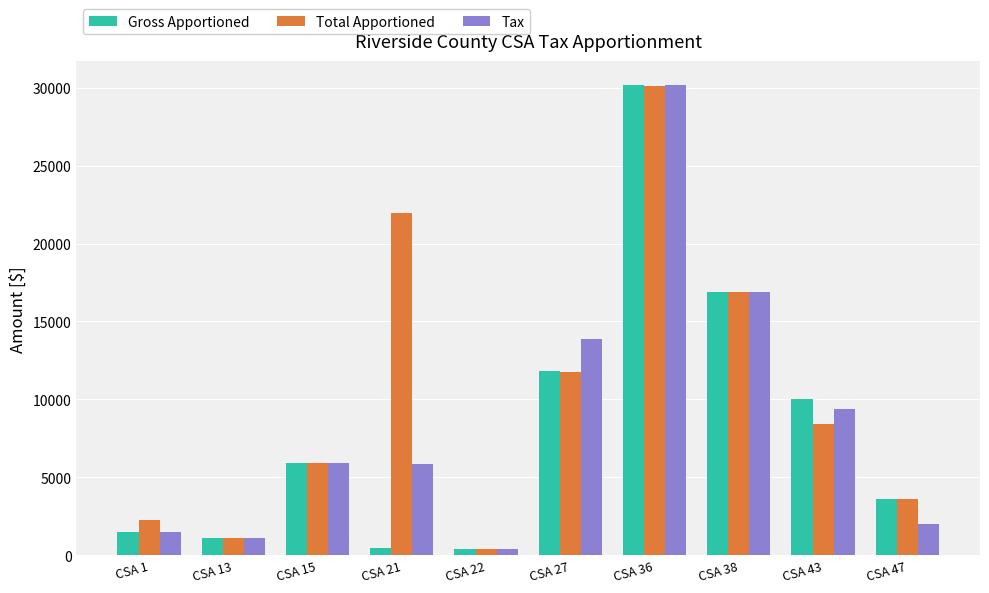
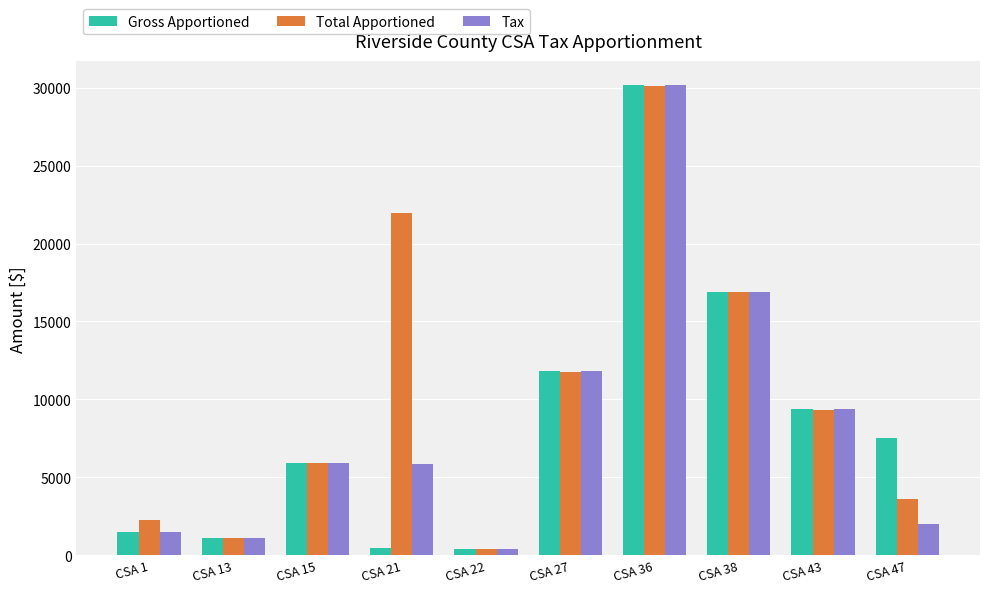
  {
    "Gross Apportioned": {
      "CSA 1": 1500,
      "CSA 13": 1100,
      "CSA 15": 6000,
      "CSA 21": 400,
      "CSA 22": 400,
      "CSA 27": 11800,
      "CSA 36": 30200,
      "CSA 38": 16900,
-     "CSA 43": 10000,
-     "CSA 47": 3600
+     "CSA 43": 9400,
+     "CSA 47": 7500
    },
    "Total Apportioned": {
      "CSA 1": 2300,
      "CSA 13": 1100,
      "CSA 15": 5900,
      "CSA 21": 22000,
      "CSA 22": 400,
      "CSA 27": 11800,
      "CSA 36": 30100,
      "CSA 38": 16900,
-     "CSA 43": 8400,
+     "CSA 43": 9300,
      "CSA 47": 3600
    },
    "Tax": {
      "CSA 1": 1500,
      "CSA 13": 1100,
      "CSA 15": 6000,
      "CSA 21": 5800,
      "CSA 22": 400,
-     "CSA 27": 13900,
+     "CSA 27": 11800,
      "CSA 36": 30200,
      "CSA 38": 16900,
      "CSA 43": 9400,
      "CSA 47": 2000
    }
  }
